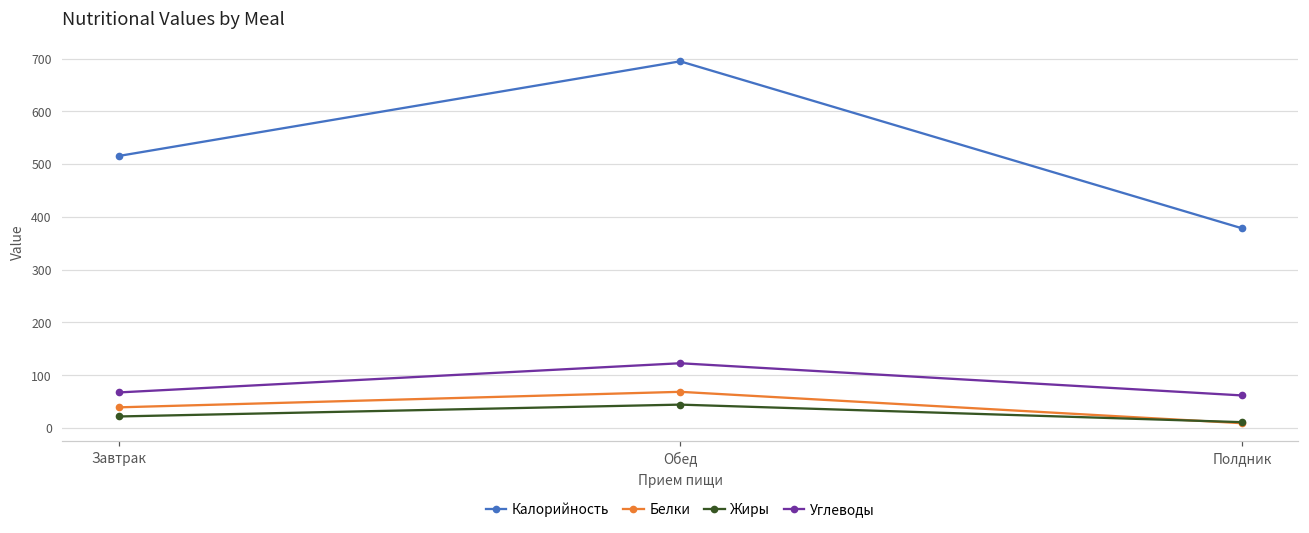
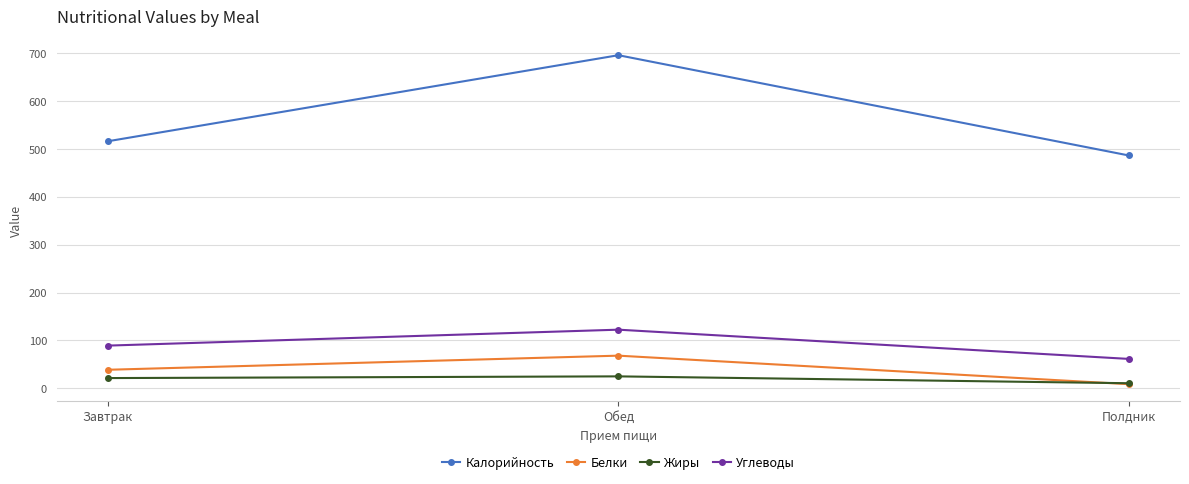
  {
    "Калорийность": {
      "Завтрак": 520,
      "Обед": 690,
-     "Полдник": 380
+     "Полдник": 490
    },
    "Белки": {
      "Завтрак": 40,
      "Обед": 70
    },
    "Жиры": {
      "Завтрак": 20,
-     "Обед": 40
+     "Обед": 30
    },
    "Углеводы": {
-     "Завтрак": 70,
+     "Завтрак": 90,
      "Обед": 120,
      "Полдник": 60
    }
  }
